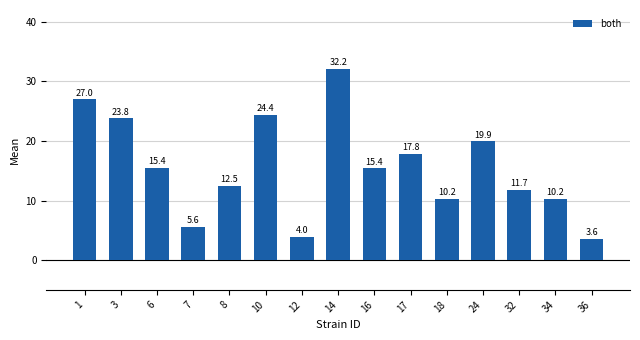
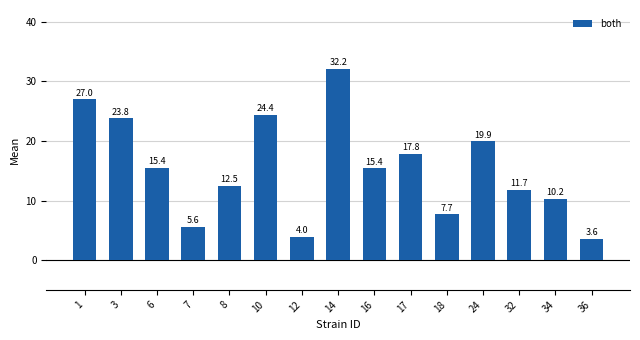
  {
    "1": 27.0,
    "3": 23.8,
    "6": 15.4,
    "7": 5.6,
    "8": 12.5,
    "10": 24.4,
    "12": 4.0,
    "14": 32.2,
    "16": 15.4,
    "17": 17.8,
-   "18": 10.2,
+   "18": 7.7,
    "24": 19.9,
    "32": 11.7,
    "34": 10.2,
    "36": 3.6
  }
